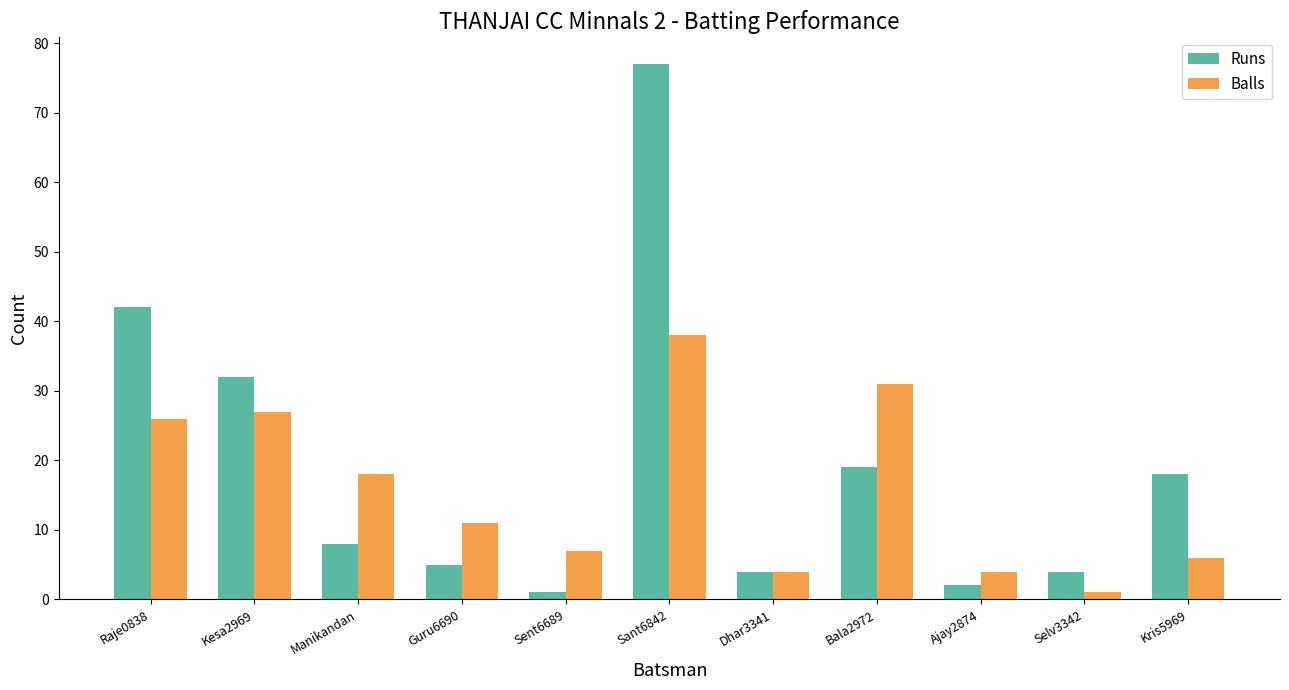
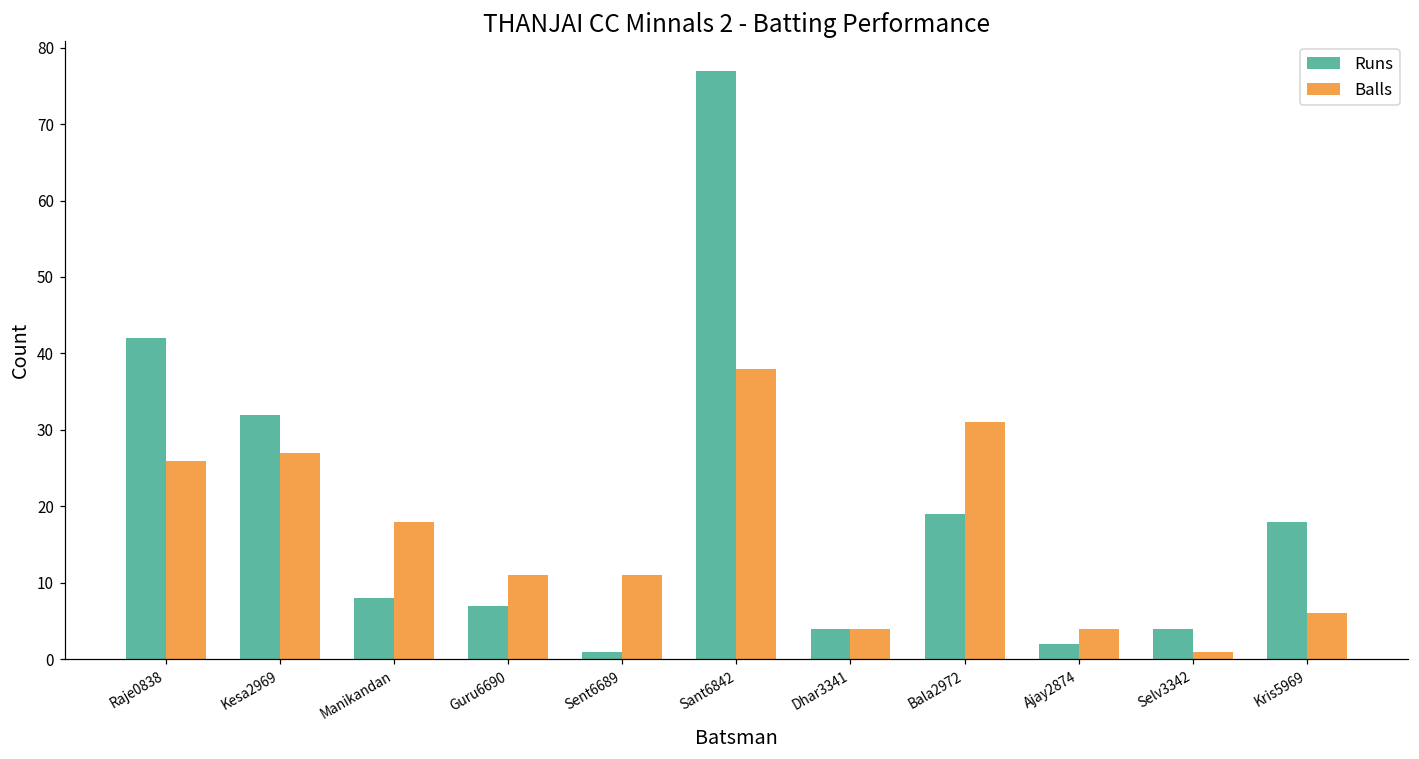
  {
    "Runs": {
      "Raje0838": 42,
      "Kesa2969": 32,
      "Manikandan": 8,
-     "Guru6690": 5,
+     "Guru6690": 7,
      "Sent6689": 1,
      "Sant6842": 77,
      "Dhar3341": 4,
      "Bala2972": 19,
      "Ajay2874": 2,
      "Selv3342": 4,
      "Kris5969": 18
    },
    "Balls": {
      "Raje0838": 26,
      "Kesa2969": 27,
      "Manikandan": 18,
      "Guru6690": 11,
-     "Sent6689": 7,
+     "Sent6689": 11,
      "Sant6842": 38,
      "Dhar3341": 4,
      "Bala2972": 31,
      "Ajay2874": 4,
      "Selv3342": 1,
      "Kris5969": 6
    }
  }
